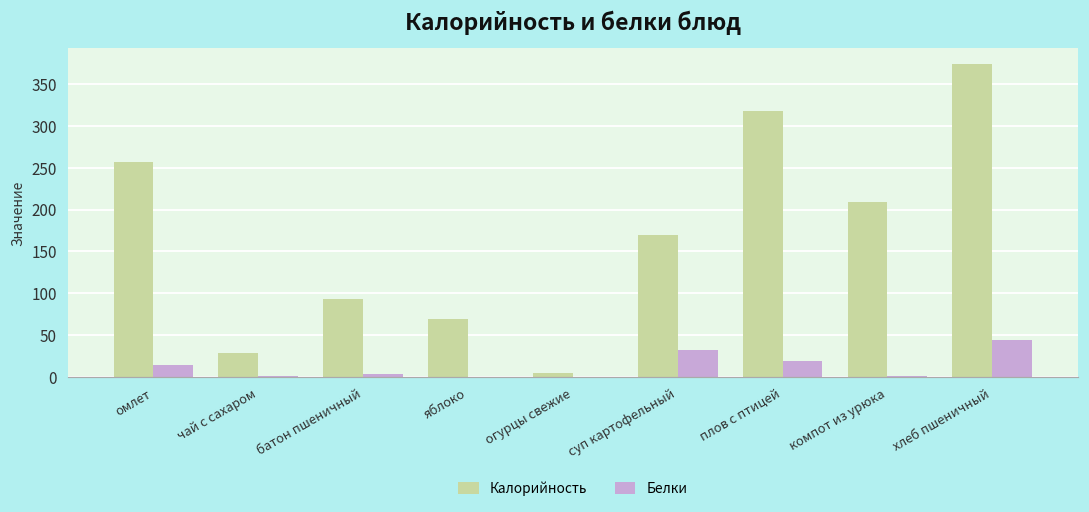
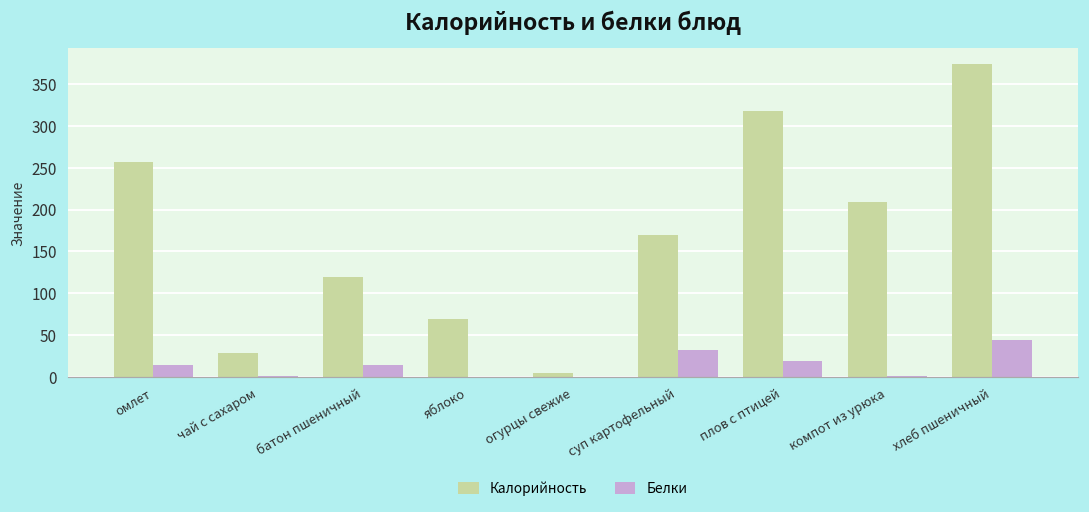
  {
    "Калорийность": {
      "омлет": 260,
      "чай с сахаром": 30,
-     "батон пшеничный": 90,
+     "батон пшеничный": 120,
      "яблоко": 70,
      "огурцы свежие": 0,
      "суп картофельный": 170,
      "плов с птицей": 320,
      "компот из урюка": 210,
      "хлеб пшеничный": 370
    },
    "Белки": {
      "омлет": 10,
-     "батон пшеничный": 0,
+     "батон пшеничный": 10,
      "суп картофельный": 30,
      "плов с птицей": 20,
      "хлеб пшеничный": 40
    }
  }
